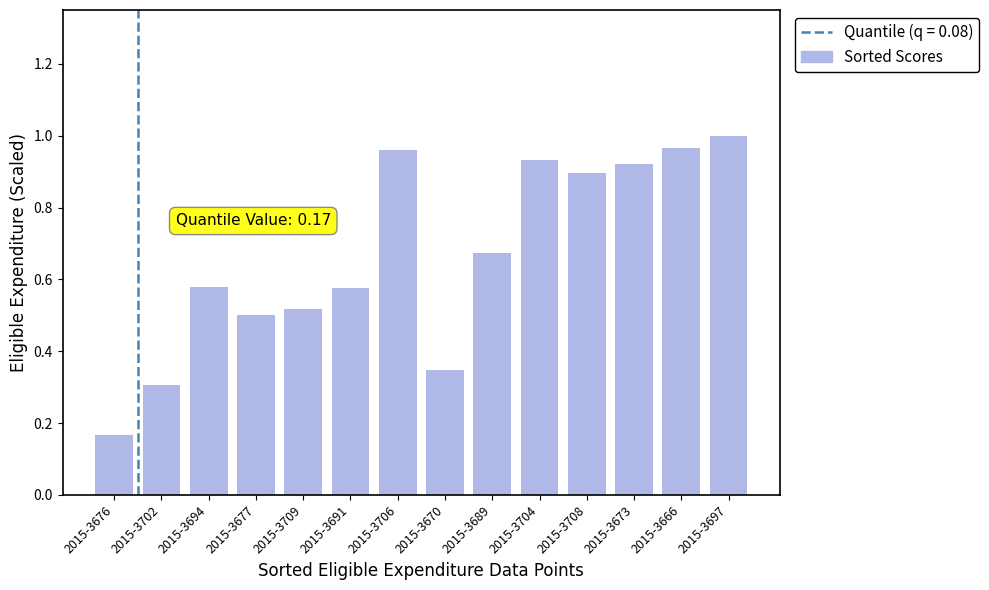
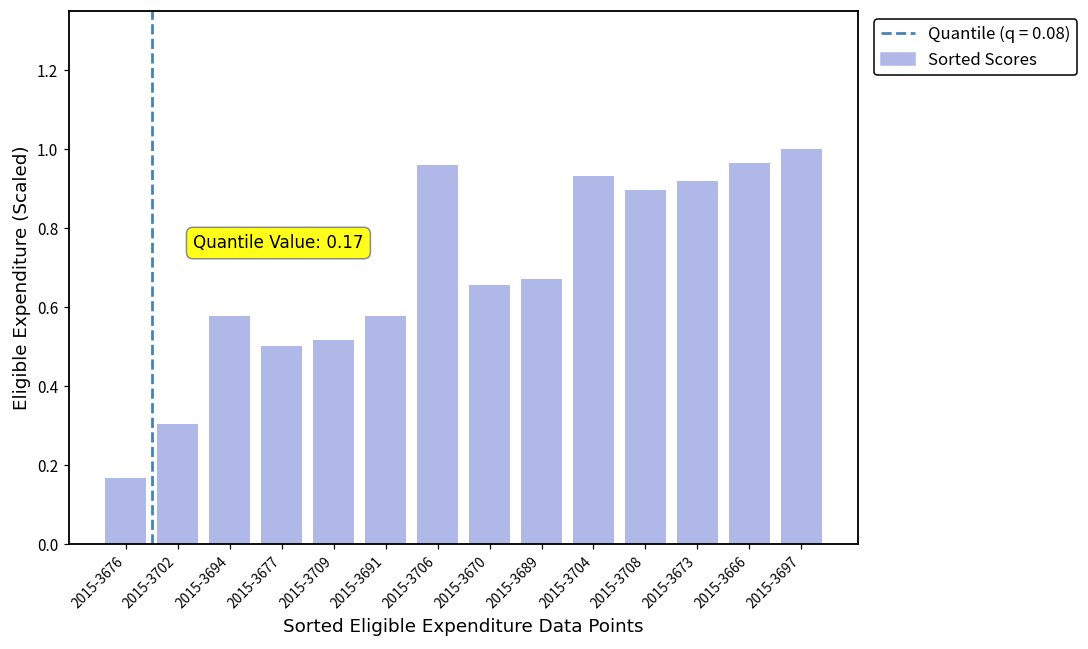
  {
    "2015-3676": 0.17,
    "2015-3702": 0.31,
    "2015-3694": 0.58,
    "2015-3677": 0.50,
    "2015-3709": 0.52,
    "2015-3691": 0.58,
    "2015-3706": 0.96,
-   "2015-3670": 0.35,
+   "2015-3670": 0.66,
    "2015-3689": 0.67,
    "2015-3704": 0.93,
    "2015-3708": 0.90,
    "2015-3673": 0.92,
    "2015-3666": 0.96,
    "2015-3697": 1.00
  }
